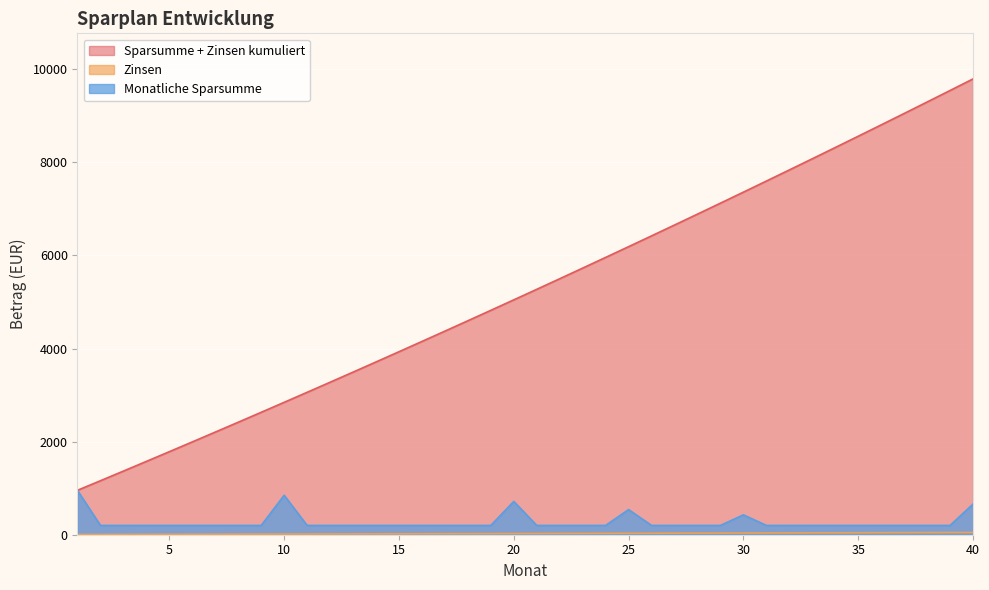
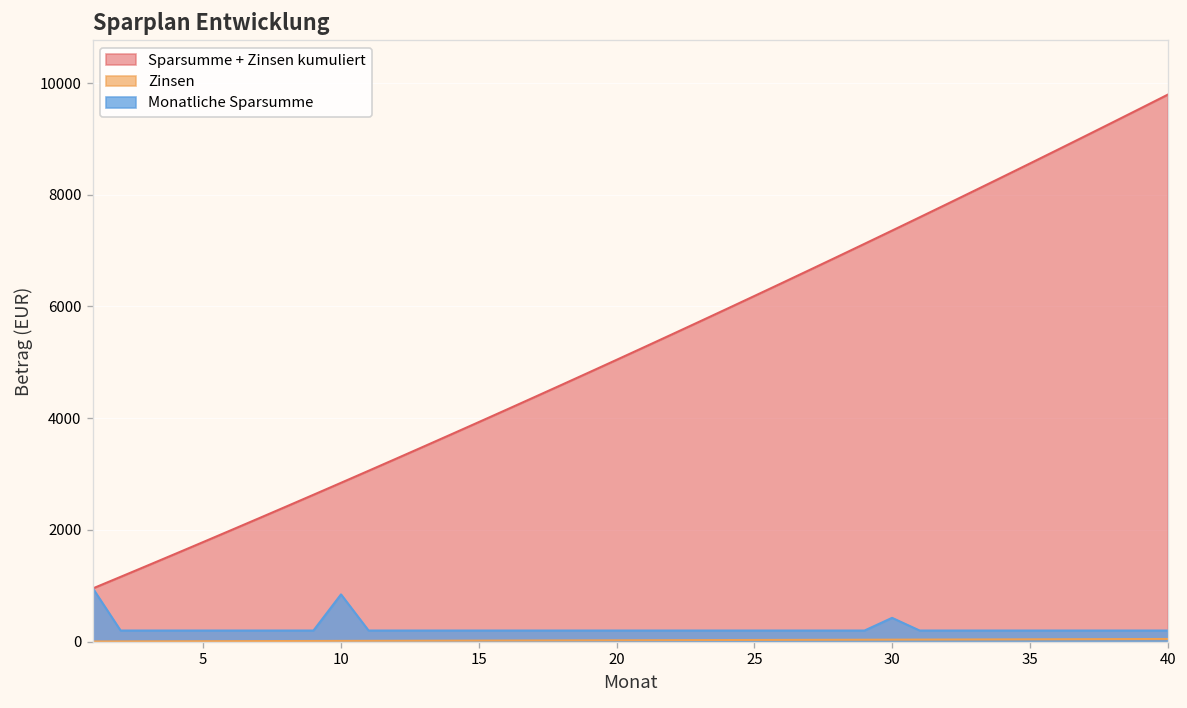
  {
    "Monatliche Sparsumme": {
      "5": 200,
      "10": 800,
      "15": 200,
-     "20": 700,
-     "25": 500,
+     "20": 200,
+     "25": 200,
      "30": 400,
      "35": 200,
-     "40": 700
+     "40": 200
    }
  }
